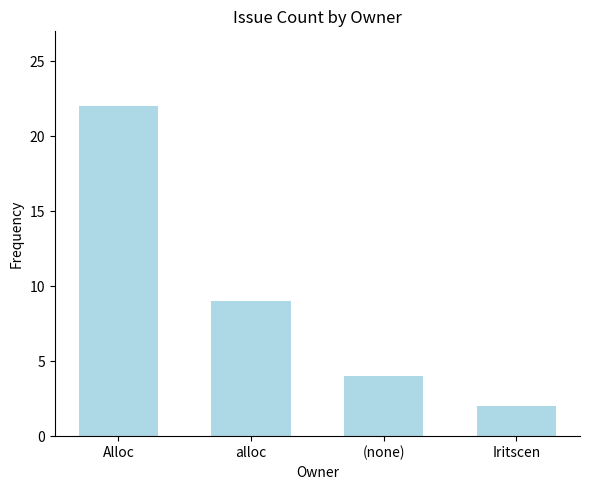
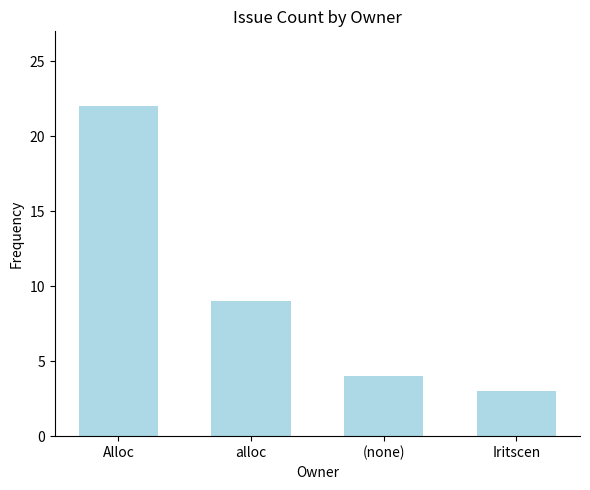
  {
    "Alloc": 22,
    "alloc": 9,
    "(none)": 4,
-   "Iritscen": 2
+   "Iritscen": 3
  }
